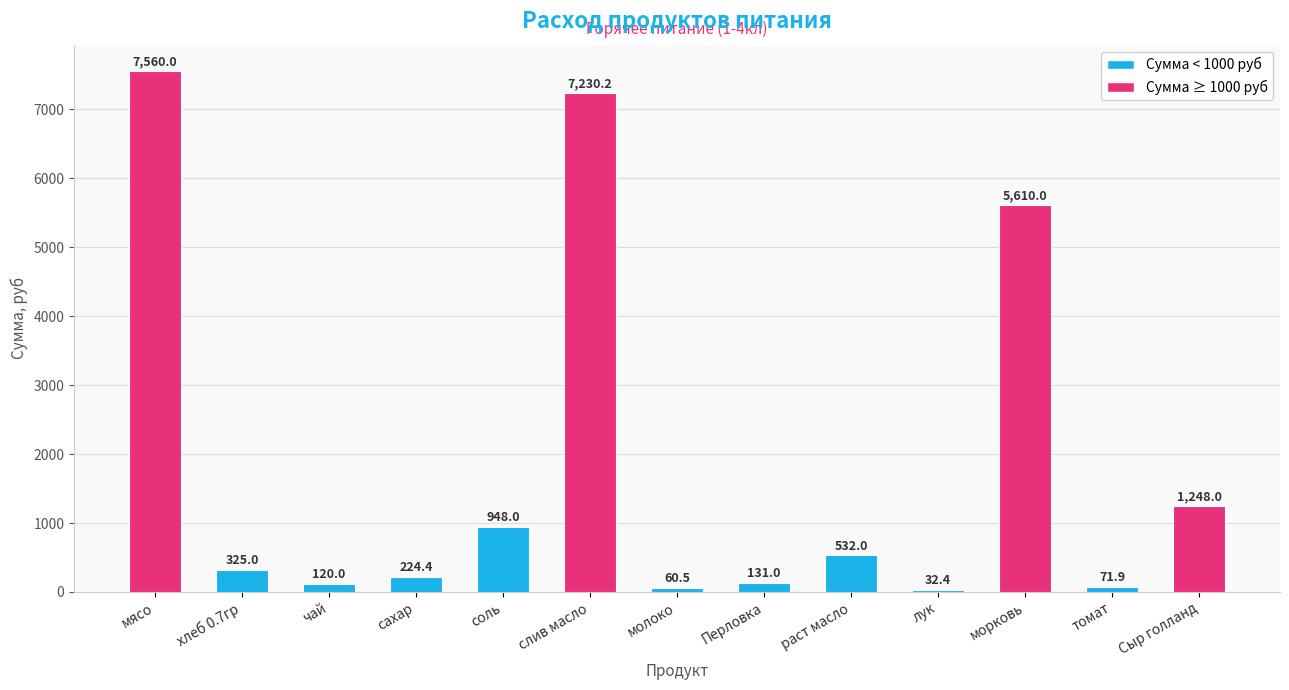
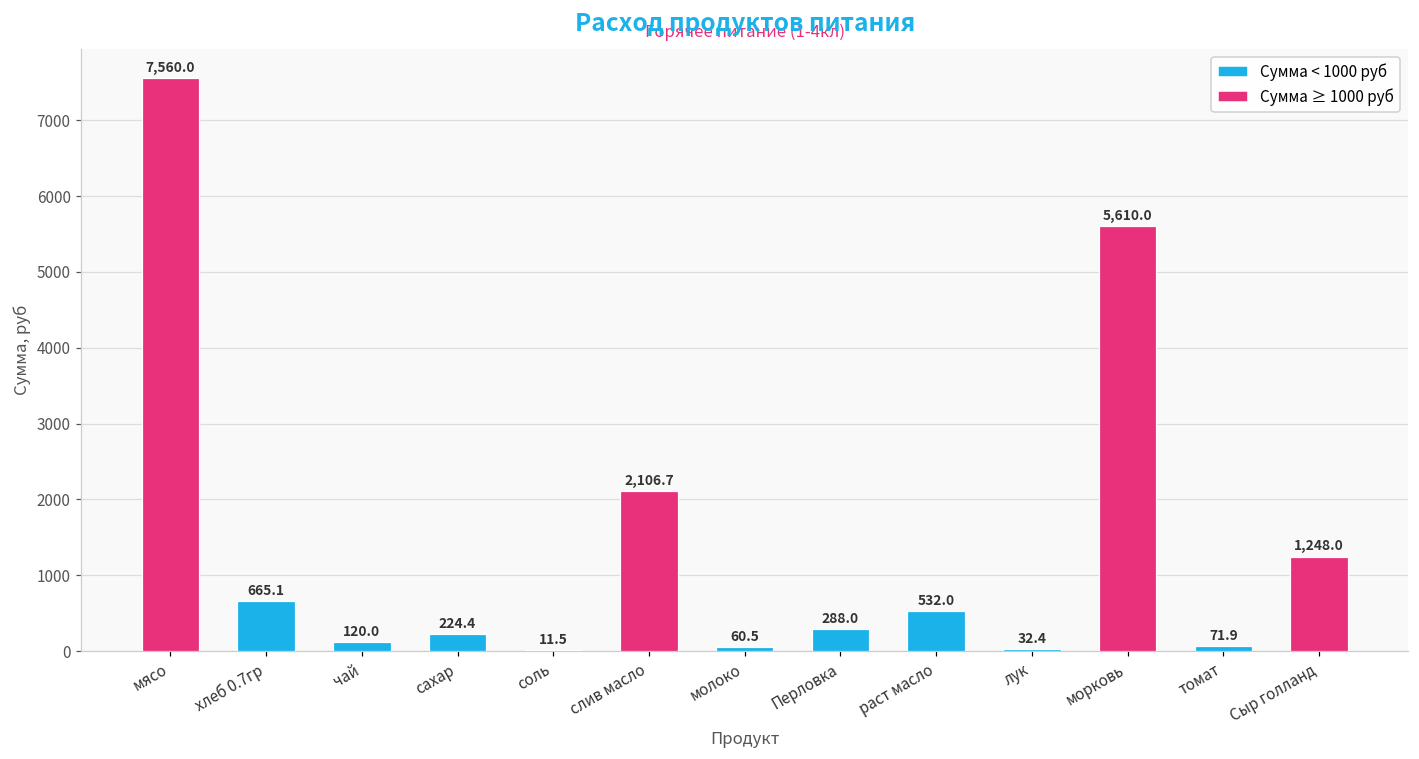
  {
    "мясо": "7,560.0",
-   "хлеб 0.7гр": "325.0",
+   "хлеб 0.7гр": "665.1",
    "чай": "120.0",
    "сахар": "224.4",
-   "соль": "948.0",
-   "слив масло": "7,230.2",
+   "соль": "11.5",
+   "слив масло": "2,106.7",
    "молоко": "60.5",
-   "Перловка": "131.0",
+   "Перловка": "288.0",
    "раст масло": "532.0",
    "лук": "32.4",
    "морковь": "5,610.0",
    "томат": "71.9",
    "Сыр голланд": "1,248.0"
  }
